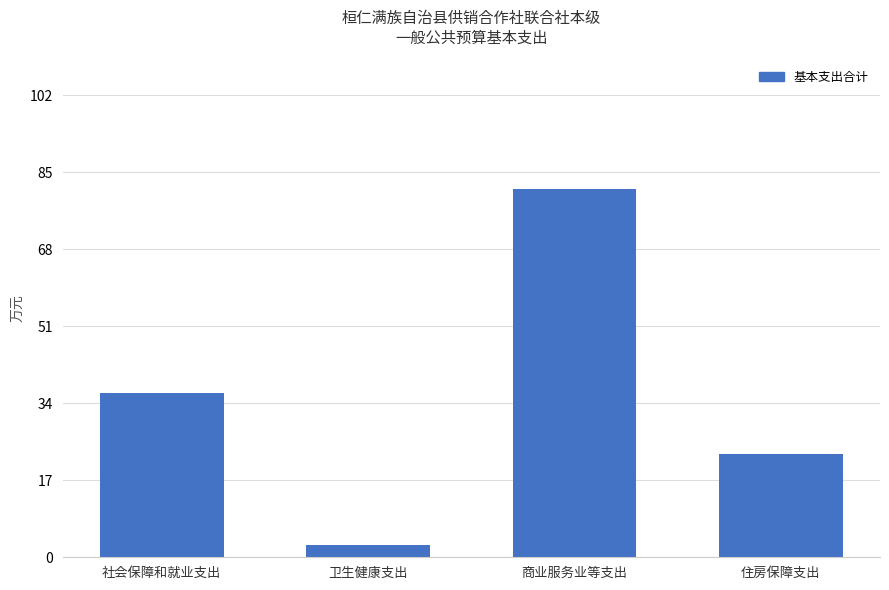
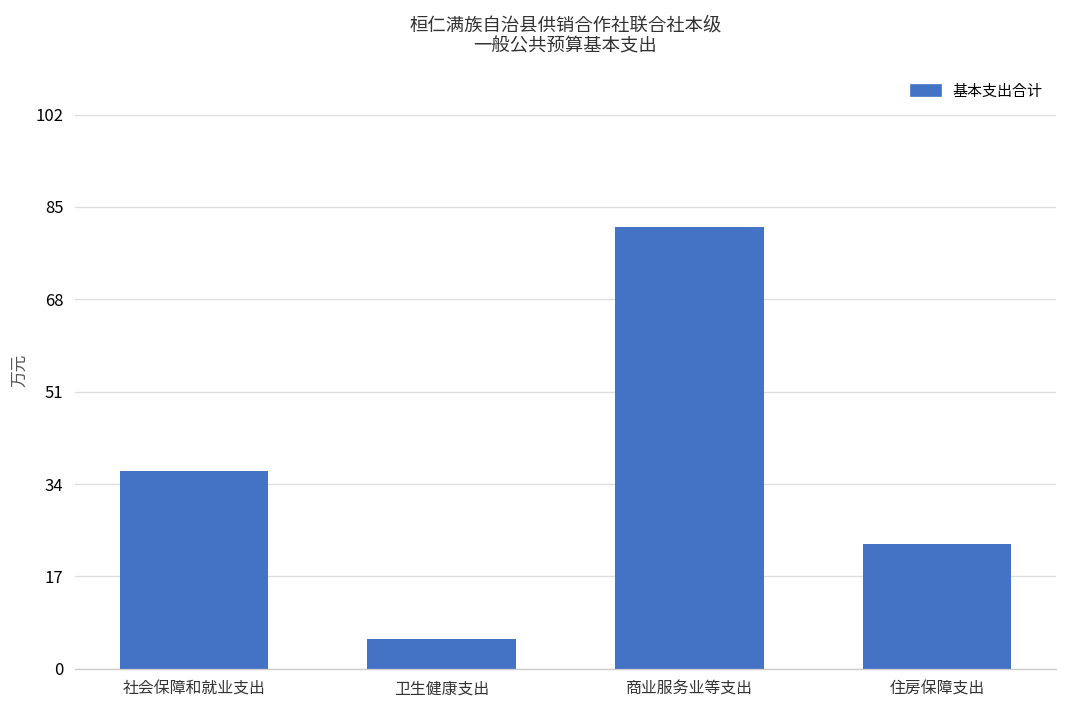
  {
    "社会保障和就业支出": 36,
-   "卫生健康支出": 3,
+   "卫生健康支出": 5,
    "商业服务业等支出": 81,
    "住房保障支出": 23
  }
